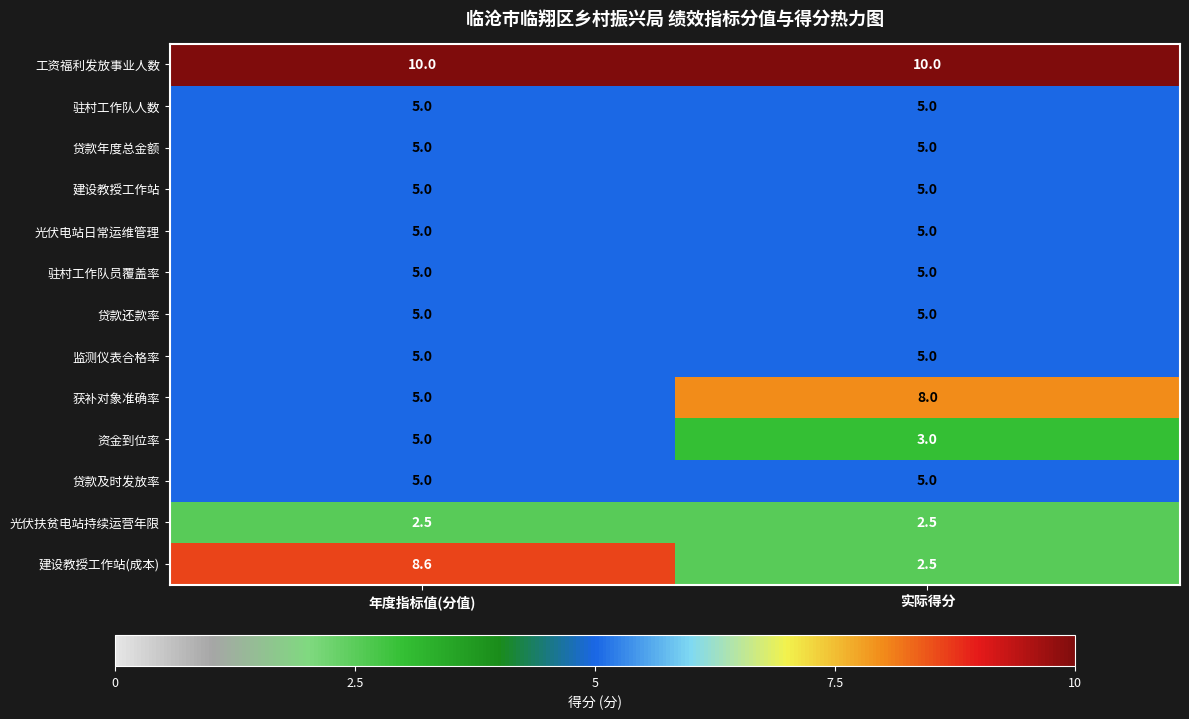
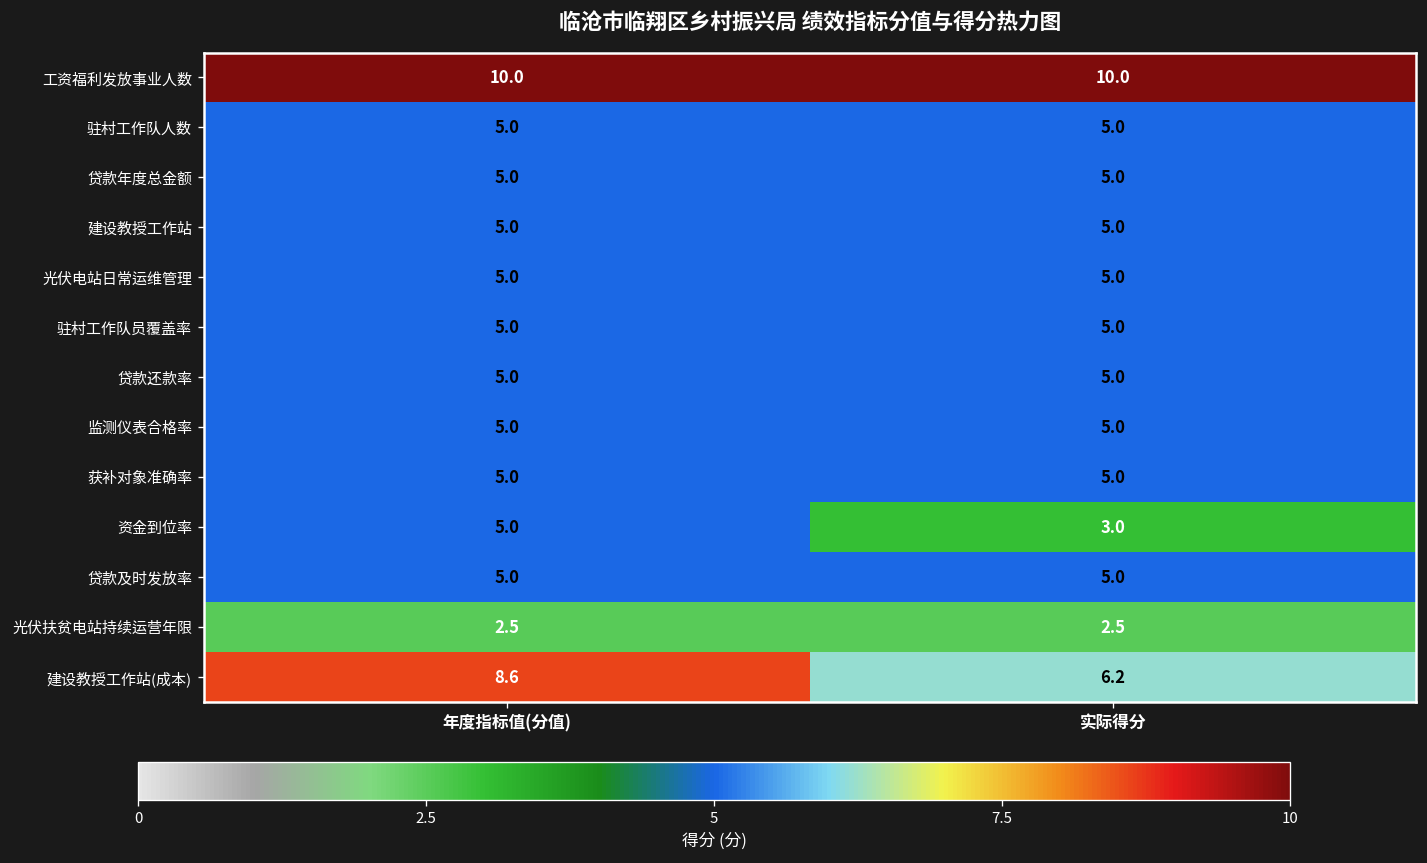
  {
    "工资福利发放事业人数": {
      "年度指标值(分值)": 10.0,
      "实际得分": 10.0
    },
    "驻村工作队人数": {
      "年度指标值(分值)": 5.0,
      "实际得分": 5.0
    },
    "贷款年度总金额": {
      "年度指标值(分值)": 5.0,
      "实际得分": 5.0
    },
    "建设教授工作站": {
      "年度指标值(分值)": 5.0,
      "实际得分": 5.0
    },
    "光伏电站日常运维管理": {
      "年度指标值(分值)": 5.0,
      "实际得分": 5.0
    },
    "驻村工作队员覆盖率": {
      "年度指标值(分值)": 5.0,
      "实际得分": 5.0
    },
    "贷款还款率": {
      "年度指标值(分值)": 5.0,
      "实际得分": 5.0
    },
    "监测仪表合格率": {
      "年度指标值(分值)": 5.0,
      "实际得分": 5.0
    },
    "获补对象准确率": {
      "年度指标值(分值)": 5.0,
-     "实际得分": 8.0
+     "实际得分": 5.0
    },
    "资金到位率": {
      "年度指标值(分值)": 5.0,
      "实际得分": 3.0
    },
    "贷款及时发放率": {
      "年度指标值(分值)": 5.0,
      "实际得分": 5.0
    },
    "光伏扶贫电站持续运营年限": {
      "年度指标值(分值)": 2.5,
      "实际得分": 2.5
    },
    "建设教授工作站(成本)": {
      "年度指标值(分值)": 8.6,
-     "实际得分": 2.5
+     "实际得分": 6.2
    }
  }
